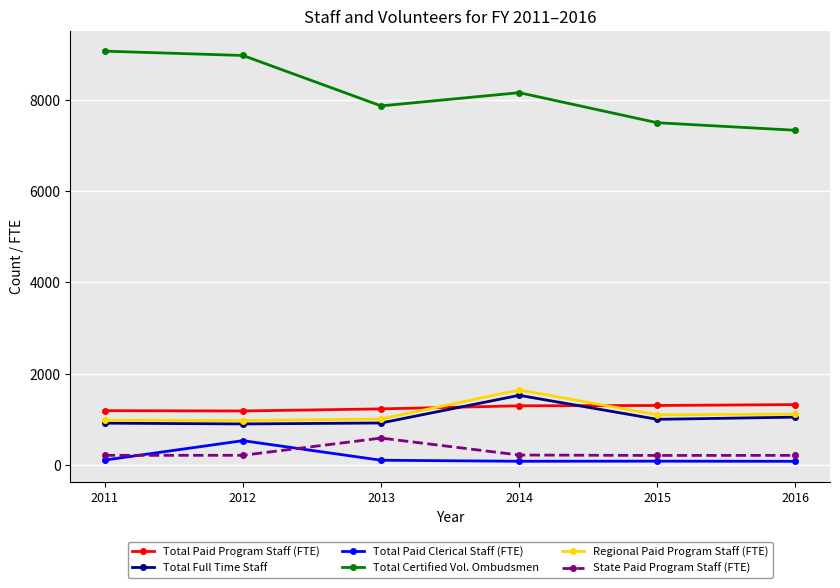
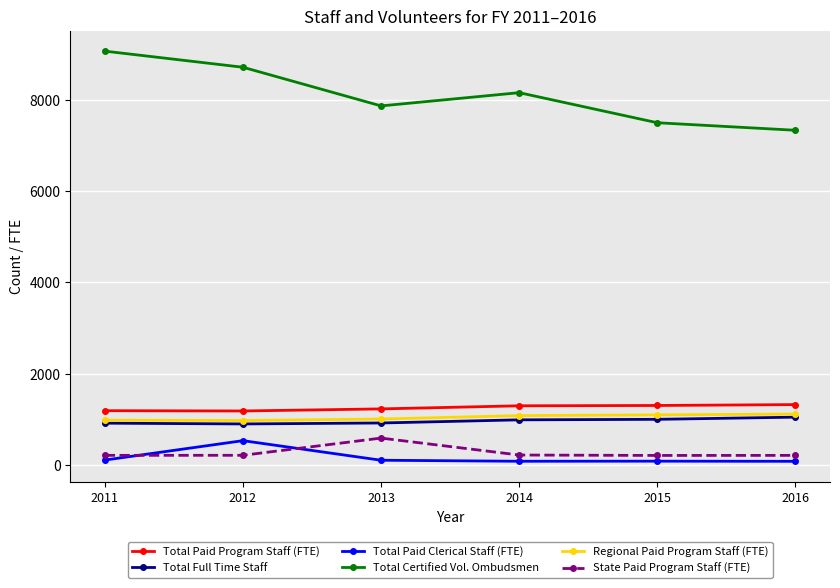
  {
    "Total Paid Program Staff (FTE)": {
      "2011": 1200,
      "2012": 1200,
      "2013": 1200,
      "2014": 1300,
      "2015": 1300,
      "2016": 1300
    },
    "Total Full Time Staff": {
      "2011": 900,
      "2012": 900,
      "2013": 900,
-     "2014": 1500,
+     "2014": 1000,
      "2015": 1000,
      "2016": 1000
    },
    "Total Paid Clerical Staff (FTE)": {
      "2011": 100,
      "2012": 500,
      "2013": 100,
      "2014": 100,
      "2015": 100,
      "2016": 100
    },
    "Total Certified Vol. Ombudsmen": {
      "2011": 9100,
-     "2012": 9000,
+     "2012": 8700,
      "2013": 7900,
      "2014": 8200,
      "2015": 7500,
      "2016": 7300
    },
    "Regional Paid Program Staff (FTE)": {
      "2011": 1000,
      "2012": 1000,
      "2013": 1000,
-     "2014": 1600,
+     "2014": 1100,
      "2015": 1100,
      "2016": 1100
    },
    "State Paid Program Staff (FTE)": {
      "2011": 200,
      "2012": 200,
      "2013": 600,
      "2014": 200,
      "2015": 200,
      "2016": 200
    }
  }
